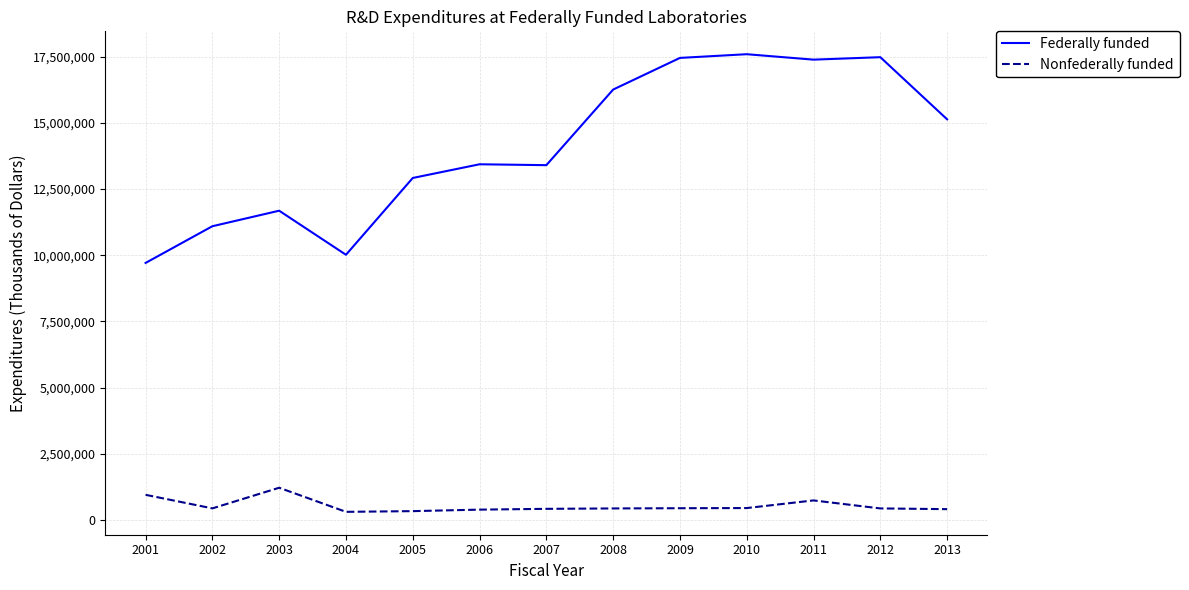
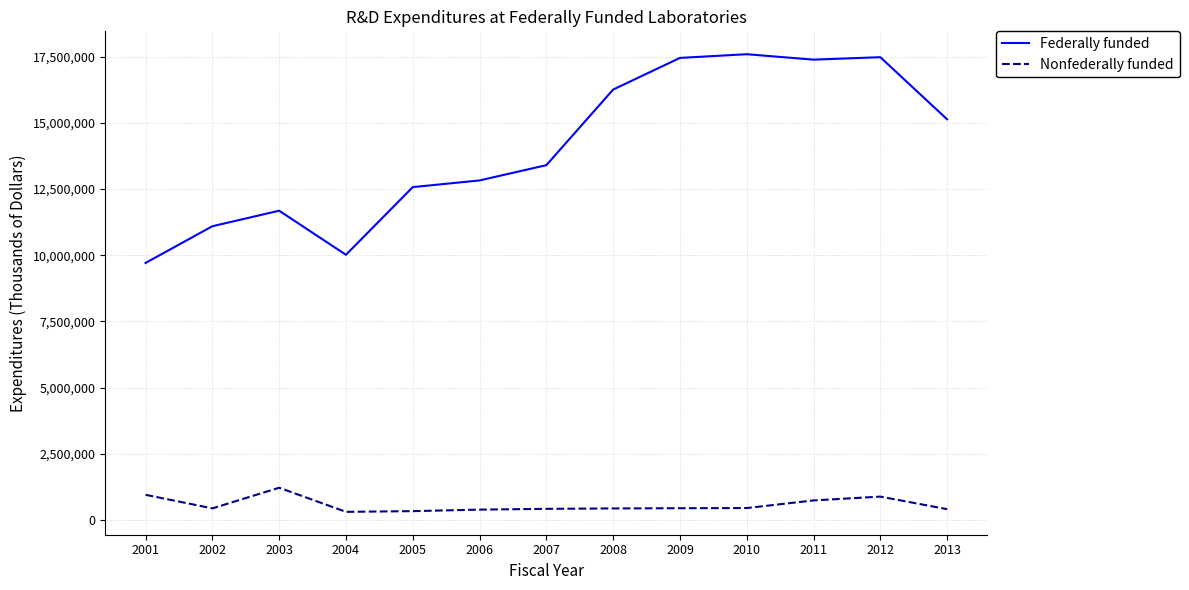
  {
    "Federally funded": {
      "2001": "9,700,000",
      "2002": "11,100,000",
      "2003": "11,700,000",
      "2004": "10,000,000",
-     "2005": "12,900,000",
-     "2006": "13,400,000",
+     "2005": "12,600,000",
+     "2006": "12,800,000",
      "2007": "13,400,000",
      "2008": "16,300,000",
      "2009": "17,500,000",
      "2010": "17,600,000",
      "2011": "17,400,000",
      "2012": "17,500,000",
      "2013": "15,100,000"
    },
    "Nonfederally funded": {
      "2001": "1,000,000",
      "2002": "400,000",
      "2003": "1,200,000",
      "2004": "300,000",
      "2005": "300,000",
      "2006": "400,000",
      "2007": "400,000",
      "2008": "400,000",
      "2009": "400,000",
      "2010": "500,000",
      "2011": "700,000",
-     "2012": "400,000",
+     "2012": "900,000",
      "2013": "400,000"
    }
  }
